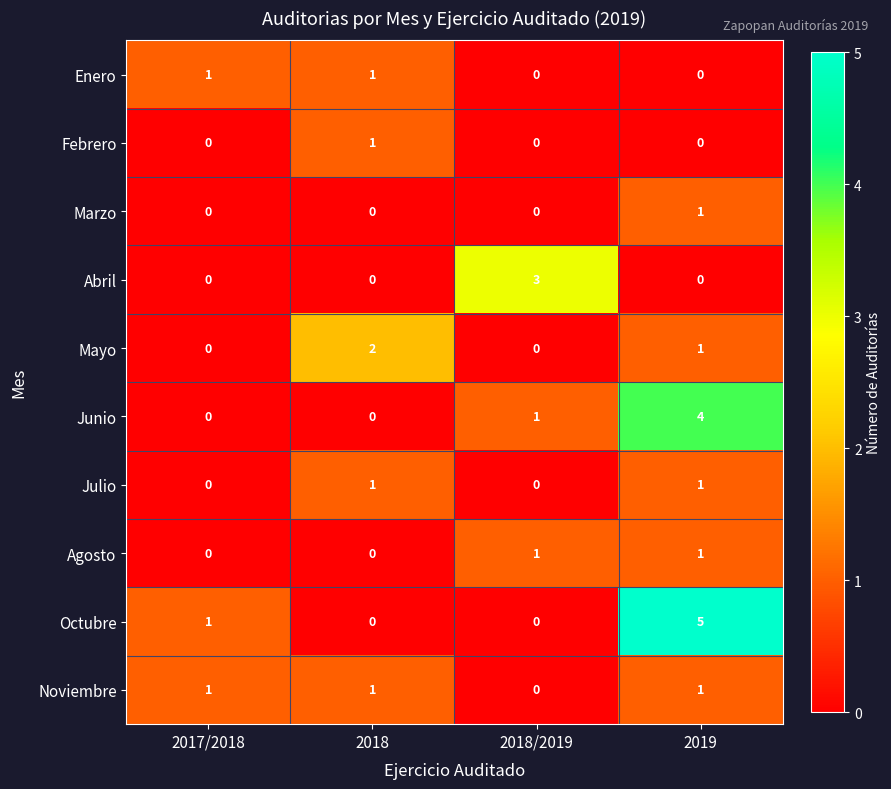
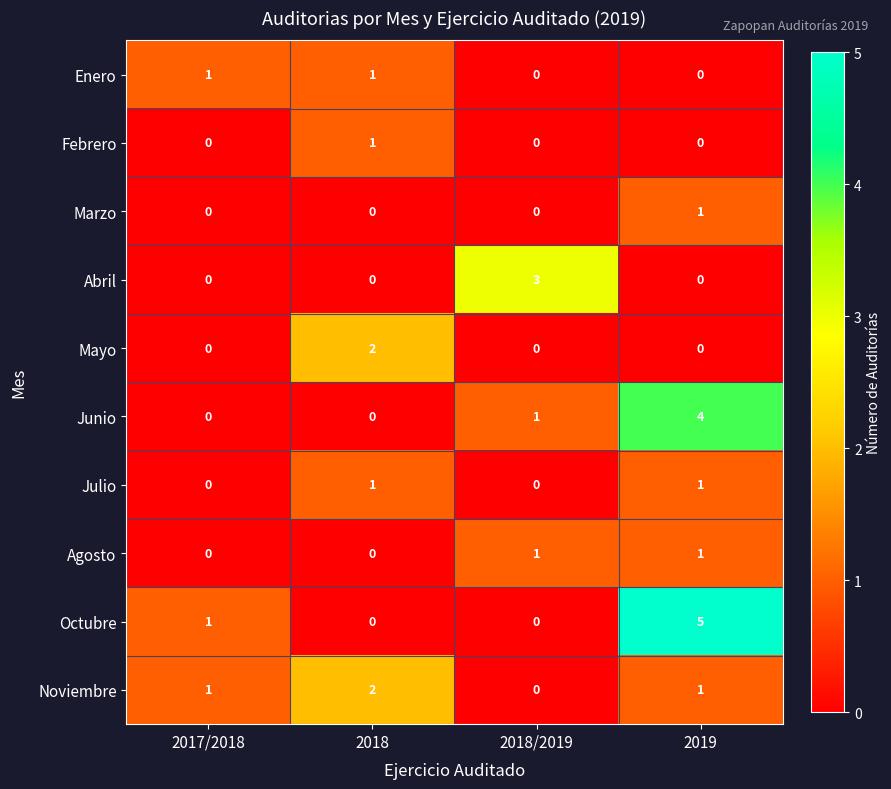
  {
    "Enero": {
      "2017/2018": 1,
      "2018": 1,
      "2018/2019": 0,
      "2019": 0
    },
    "Febrero": {
      "2017/2018": 0,
      "2018": 1,
      "2018/2019": 0,
      "2019": 0
    },
    "Marzo": {
      "2017/2018": 0,
      "2018": 0,
      "2018/2019": 0,
      "2019": 1
    },
    "Abril": {
      "2017/2018": 0,
      "2018": 0,
      "2018/2019": 3,
      "2019": 0
    },
    "Mayo": {
      "2017/2018": 0,
      "2018": 2,
      "2018/2019": 0,
-     "2019": 1
+     "2019": 0
    },
    "Junio": {
      "2017/2018": 0,
      "2018": 0,
      "2018/2019": 1,
      "2019": 4
    },
    "Julio": {
      "2017/2018": 0,
      "2018": 1,
      "2018/2019": 0,
      "2019": 1
    },
    "Agosto": {
      "2017/2018": 0,
      "2018": 0,
      "2018/2019": 1,
      "2019": 1
    },
    "Octubre": {
      "2017/2018": 1,
      "2018": 0,
      "2018/2019": 0,
      "2019": 5
    },
    "Noviembre": {
      "2017/2018": 1,
-     "2018": 1,
+     "2018": 2,
      "2018/2019": 0,
      "2019": 1
    }
  }
